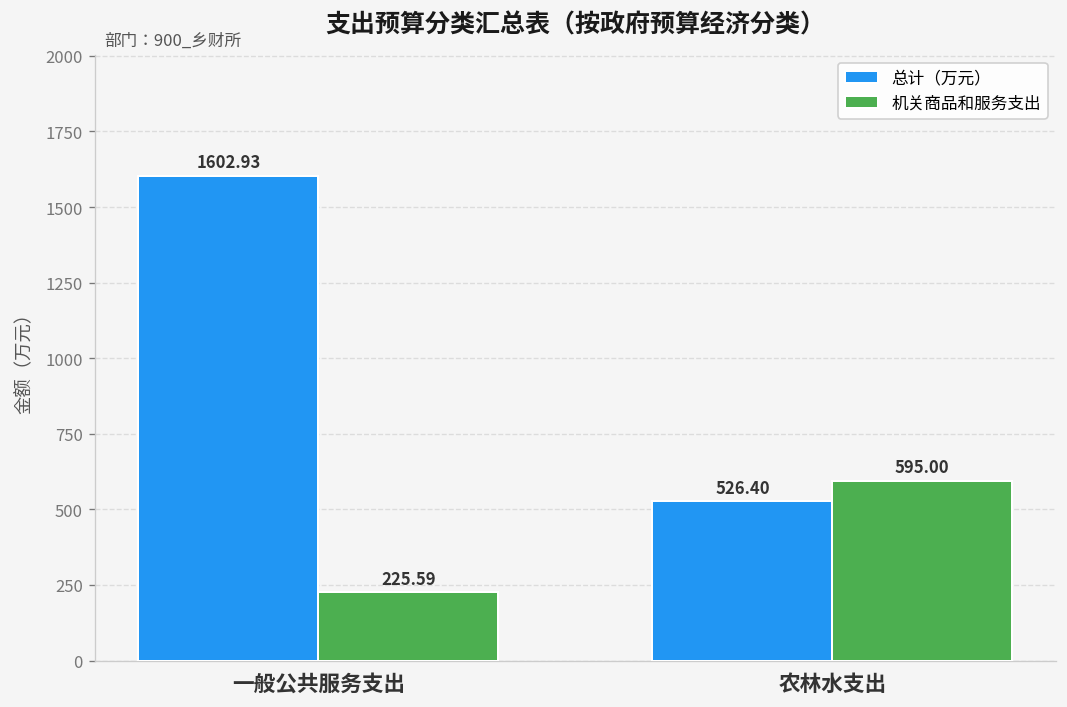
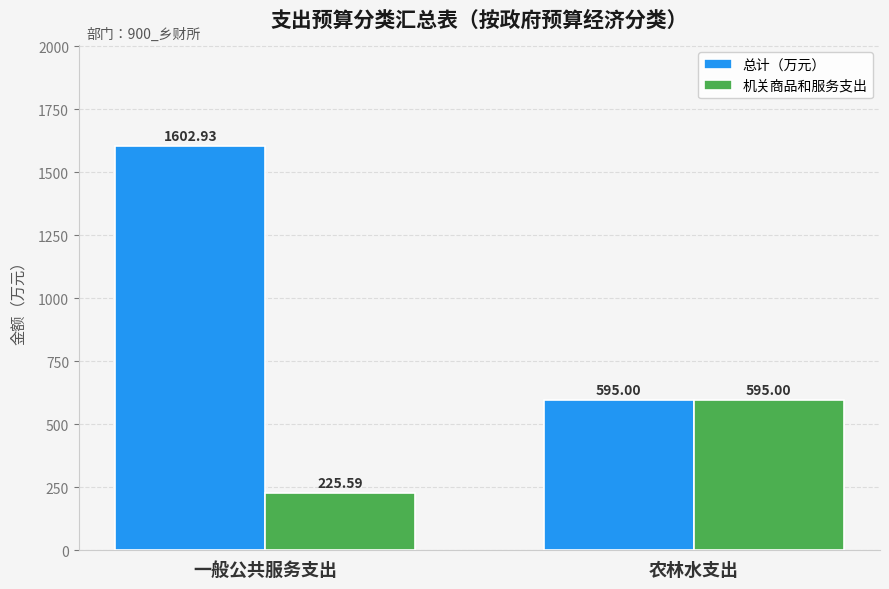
  {
    "总计（万元）": {
      "一般公共服务支出": 1602.93,
-     "农林水支出": 526.40
+     "农林水支出": 595.00
    },
    "机关商品和服务支出": {
      "一般公共服务支出": 225.59,
      "农林水支出": 595.00
    }
  }
